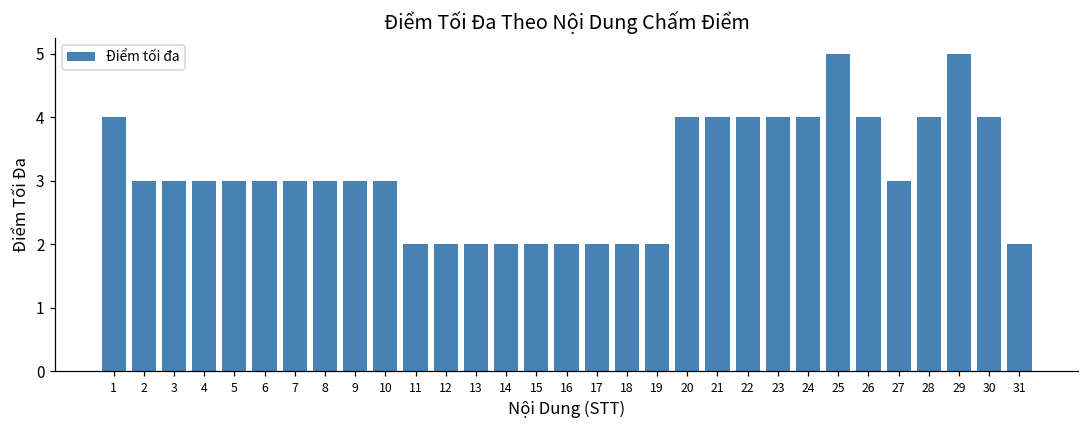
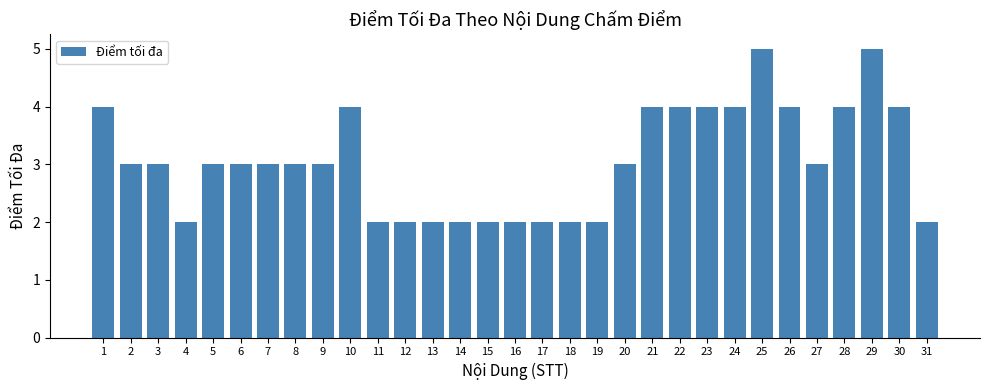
  {
    "1": 4,
    "2": 3,
    "3": 3,
-   "4": 3,
+   "4": 2,
    "5": 3,
    "6": 3,
    "7": 3,
    "8": 3,
    "9": 3,
-   "10": 3,
+   "10": 4,
    "11": 2,
    "12": 2,
    "13": 2,
    "14": 2,
    "15": 2,
    "16": 2,
    "17": 2,
    "18": 2,
    "19": 2,
-   "20": 4,
+   "20": 3,
    "21": 4,
    "22": 4,
    "23": 4,
    "24": 4,
    "25": 5,
    "26": 4,
    "27": 3,
    "28": 4,
    "29": 5,
    "30": 4,
    "31": 2
  }
